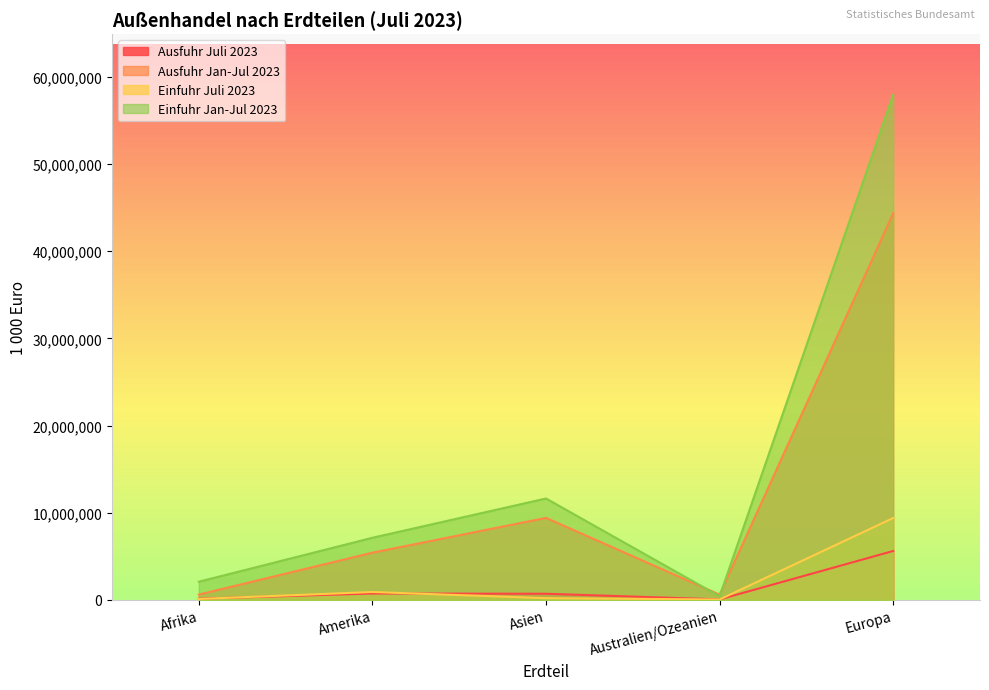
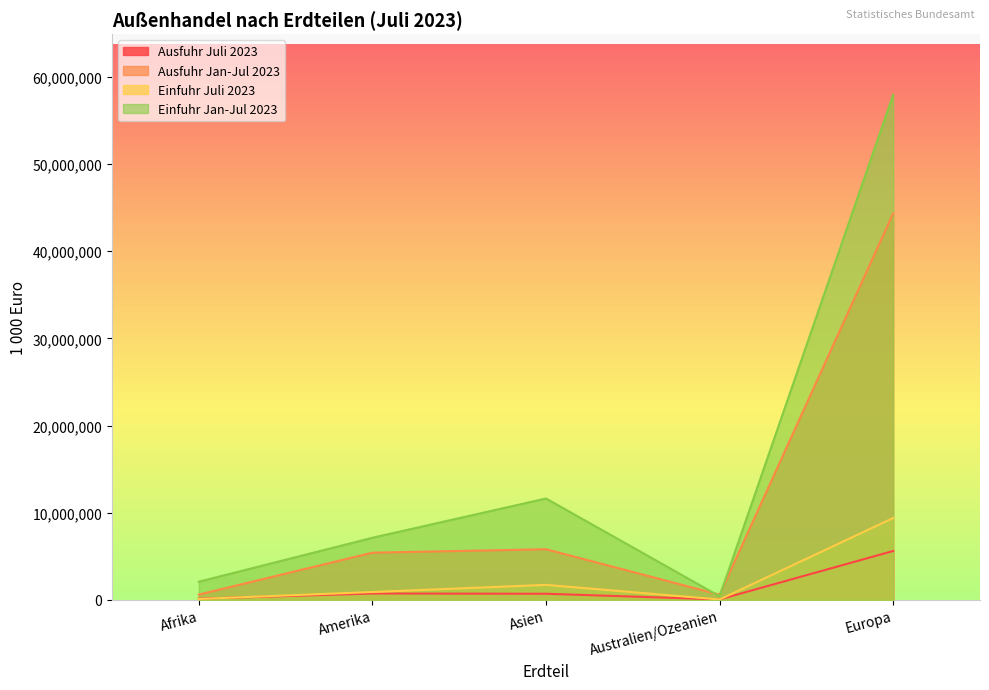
  {
    "Ausfuhr Juli 2023": {
      "Asien": "1,000,000",
      "Europa": "6,000,000"
    },
    "Ausfuhr Jan-Jul 2023": {
      "Afrika": "1,000,000",
      "Amerika": "5,000,000",
-     "Asien": "9,000,000",
+     "Asien": "6,000,000",
      "Europa": "44,000,000"
    },
    "Einfuhr Juli 2023": {
-     "Asien": "0",
+     "Asien": "2,000,000",
      "Europa": "9,000,000"
    },
    "Einfuhr Jan-Jul 2023": {
      "Afrika": "2,000,000",
      "Amerika": "7,000,000",
      "Asien": "12,000,000",
      "Europa": "58,000,000"
    }
  }
